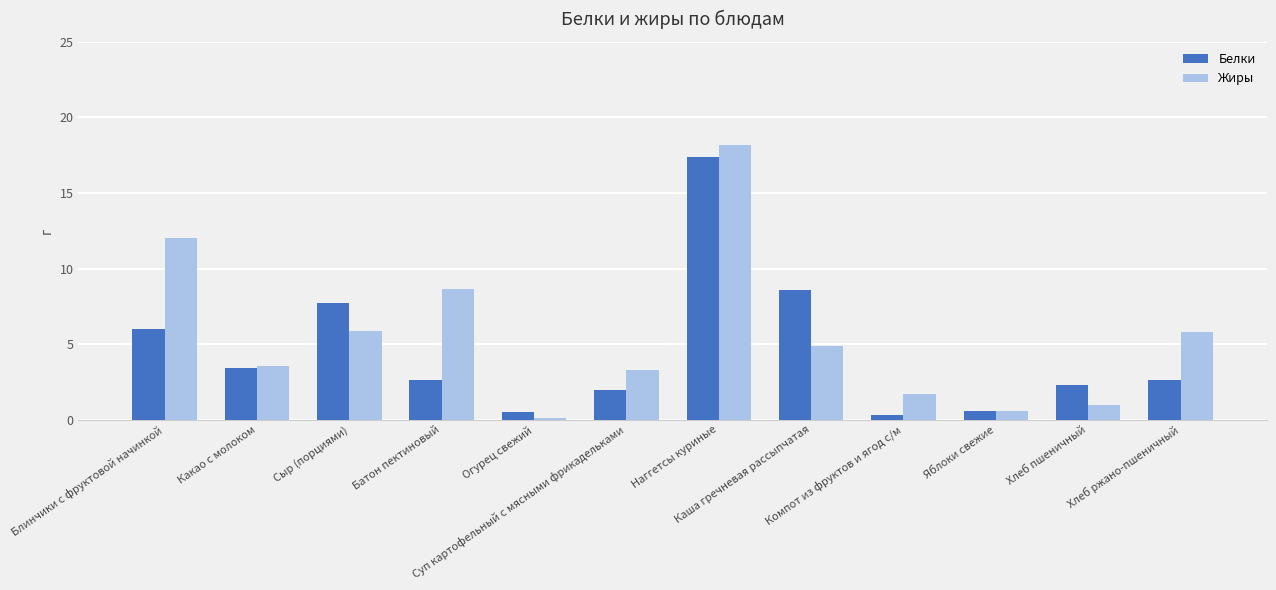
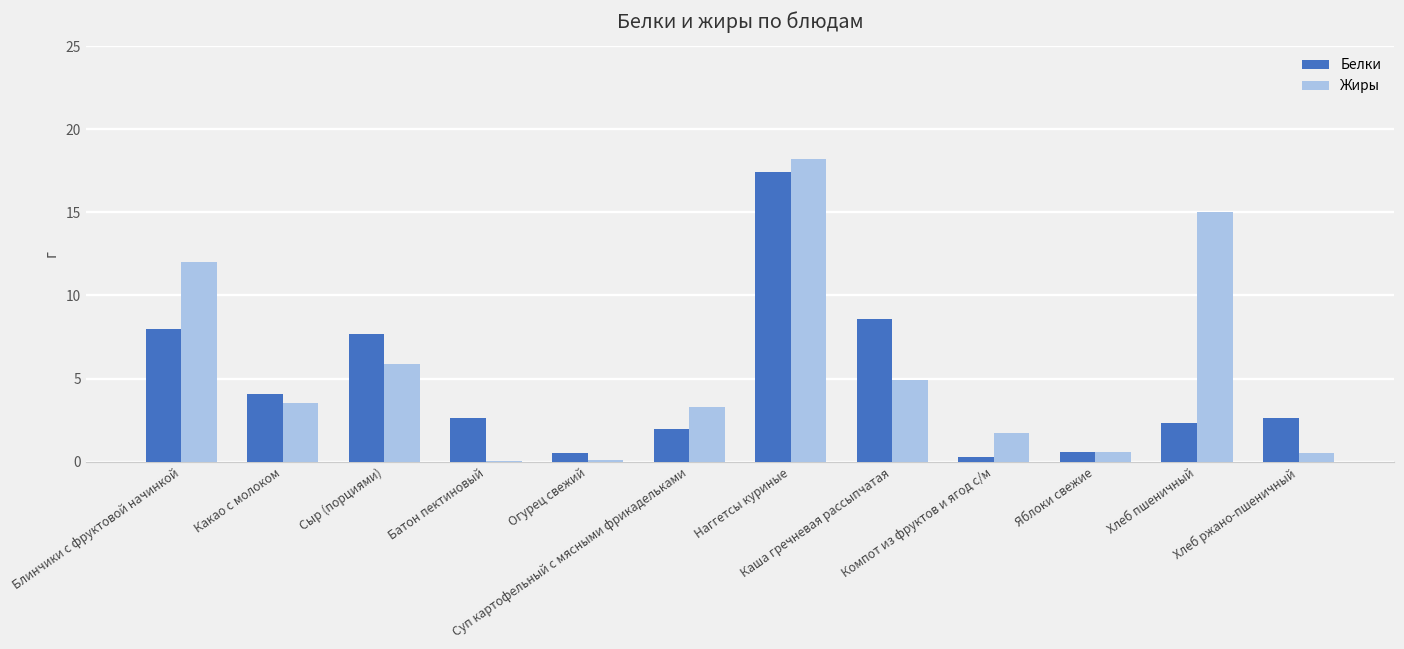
  {
    "Белки": {
-     "Блинчики с фруктовой начинкой": 6,
-     "Какао с молоком": 3.4,
+     "Блинчики с фруктовой начинкой": 8,
+     "Какао с молоком": 4.1,
      "Сыр (порциями)": 7.7,
      "Батон пектиновый": 2.6,
      "Огурец свежий": 0.5,
      "Суп картофельный с мясными фрикадельками": 2.0,
      "Наггетсы куриные": 17.4,
      "Каша гречневая рассыпчатая": 8.6,
      "Компот из фруктов и ягод с/м": 0.3,
      "Яблоки свежие": 0.6,
      "Хлеб пшеничный": 2.3,
      "Хлеб ржано-пшеничный": 2.6
    },
    "Жиры": {
      "Блинчики с фруктовой начинкой": 12.0,
      "Какао с молоком": 3.5,
      "Сыр (порциями)": 5.9,
-     "Батон пектиновый": 8.7,
+     "Батон пектиновый": 0.1,
      "Суп картофельный с мясными фрикадельками": 3.3,
      "Наггетсы куриные": 18.2,
      "Каша гречневая рассыпчатая": 4.9,
      "Компот из фруктов и ягод с/м": 1.7,
      "Яблоки свежие": 0.6,
-     "Хлеб пшеничный": 1,
-     "Хлеб ржано-пшеничный": 5.8
+     "Хлеб пшеничный": 15,
+     "Хлеб ржано-пшеничный": 0.5
    }
  }
